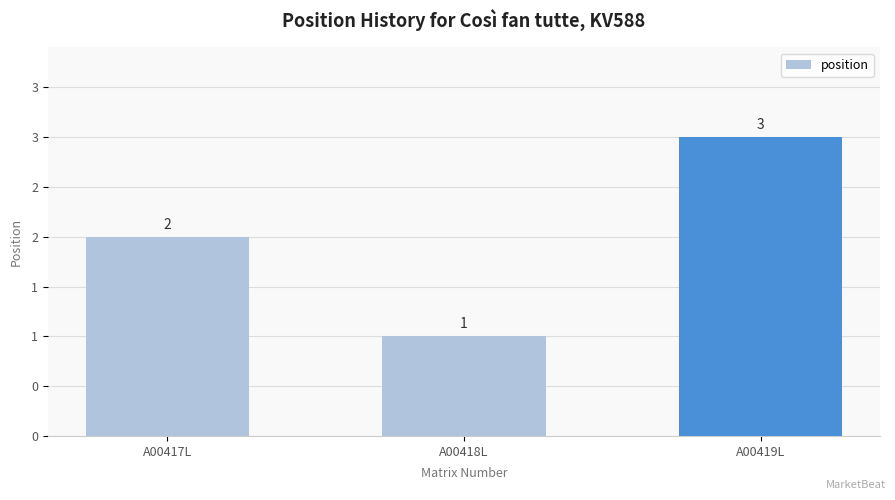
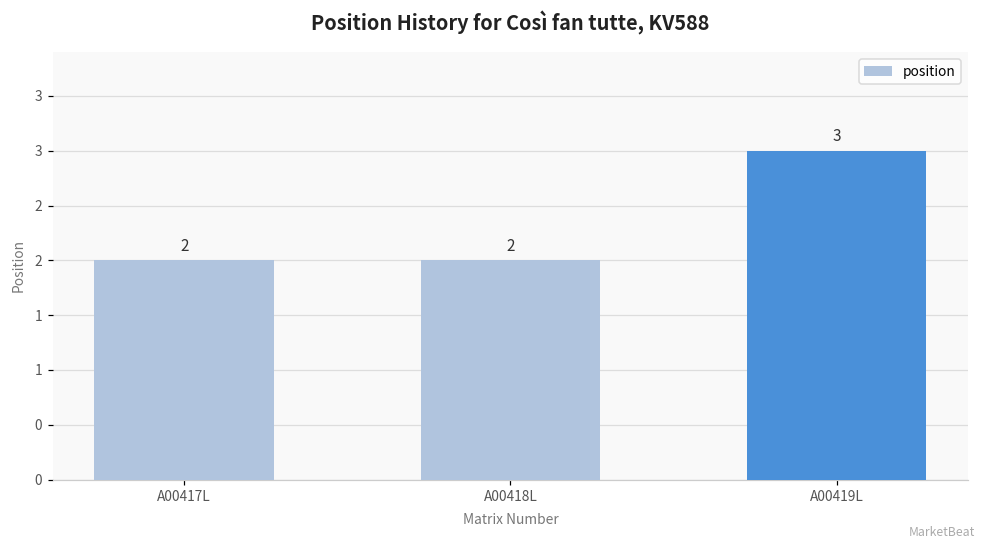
  {
    "A00417L": 2,
-   "A00418L": 1,
+   "A00418L": 2,
    "A00419L": 3
  }
